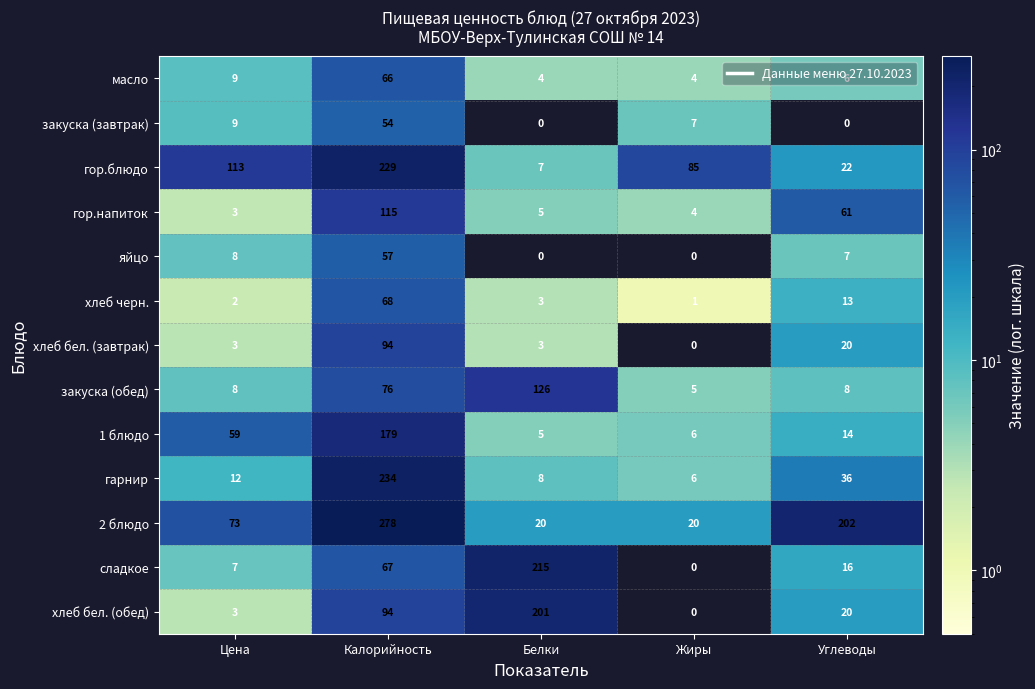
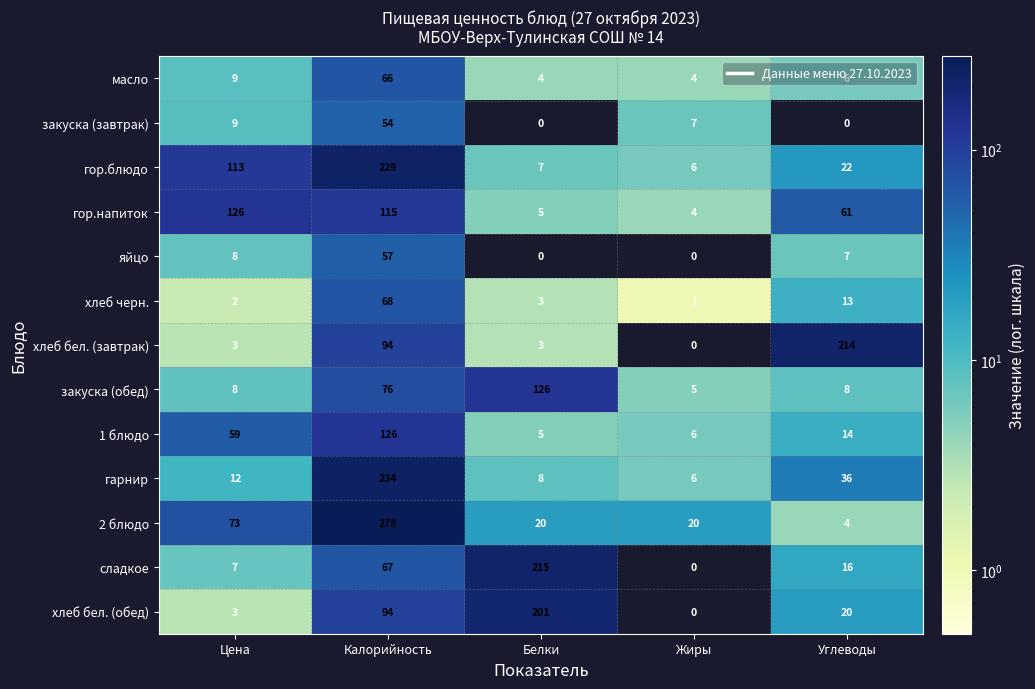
  {
    "масло": {
      "Цена": 9,
      "Калорийность": 66,
      "Белки": 4,
      "Жиры": 4
    },
    "закуска (завтрак)": {
      "Цена": 9,
      "Калорийность": 54,
      "Белки": 0,
      "Жиры": 7,
      "Углеводы": 0
    },
    "гор.блюдо": {
      "Цена": 113,
      "Калорийность": 229,
      "Белки": 7,
-     "Жиры": 85,
+     "Жиры": 6,
      "Углеводы": 22
    },
    "гор.напиток": {
-     "Цена": 3,
+     "Цена": 126,
      "Калорийность": 115,
      "Белки": 5,
      "Жиры": 4,
      "Углеводы": 61
    },
    "яйцо": {
      "Цена": 8,
      "Калорийность": 57,
      "Белки": 0,
      "Жиры": 0,
      "Углеводы": 7
    },
    "хлеб черн.": {
      "Цена": 2,
      "Калорийность": 68,
      "Белки": 3,
      "Жиры": 1,
      "Углеводы": 13
    },
    "хлеб бел. (завтрак)": {
      "Цена": 3,
      "Калорийность": 94,
      "Белки": 3,
      "Жиры": 0,
-     "Углеводы": 20
+     "Углеводы": 214
    },
    "закуска (обед)": {
      "Цена": 8,
      "Калорийность": 76,
      "Белки": 126,
      "Жиры": 5,
      "Углеводы": 8
    },
    "1 блюдо": {
      "Цена": 59,
-     "Калорийность": 179,
+     "Калорийность": 126,
      "Белки": 5,
      "Жиры": 6,
      "Углеводы": 14
    },
    "гарнир": {
      "Цена": 12,
      "Калорийность": 234,
      "Белки": 8,
      "Жиры": 6,
      "Углеводы": 36
    },
    "2 блюдо": {
      "Цена": 73,
      "Калорийность": 278,
      "Белки": 20,
      "Жиры": 20,
-     "Углеводы": 202
+     "Углеводы": 4
    },
    "сладкое": {
      "Цена": 7,
      "Калорийность": 67,
      "Белки": 215,
      "Жиры": 0,
      "Углеводы": 16
    },
    "хлеб бел. (обед)": {
      "Цена": 3,
      "Калорийность": 94,
      "Белки": 201,
      "Жиры": 0,
      "Углеводы": 20
    }
  }
